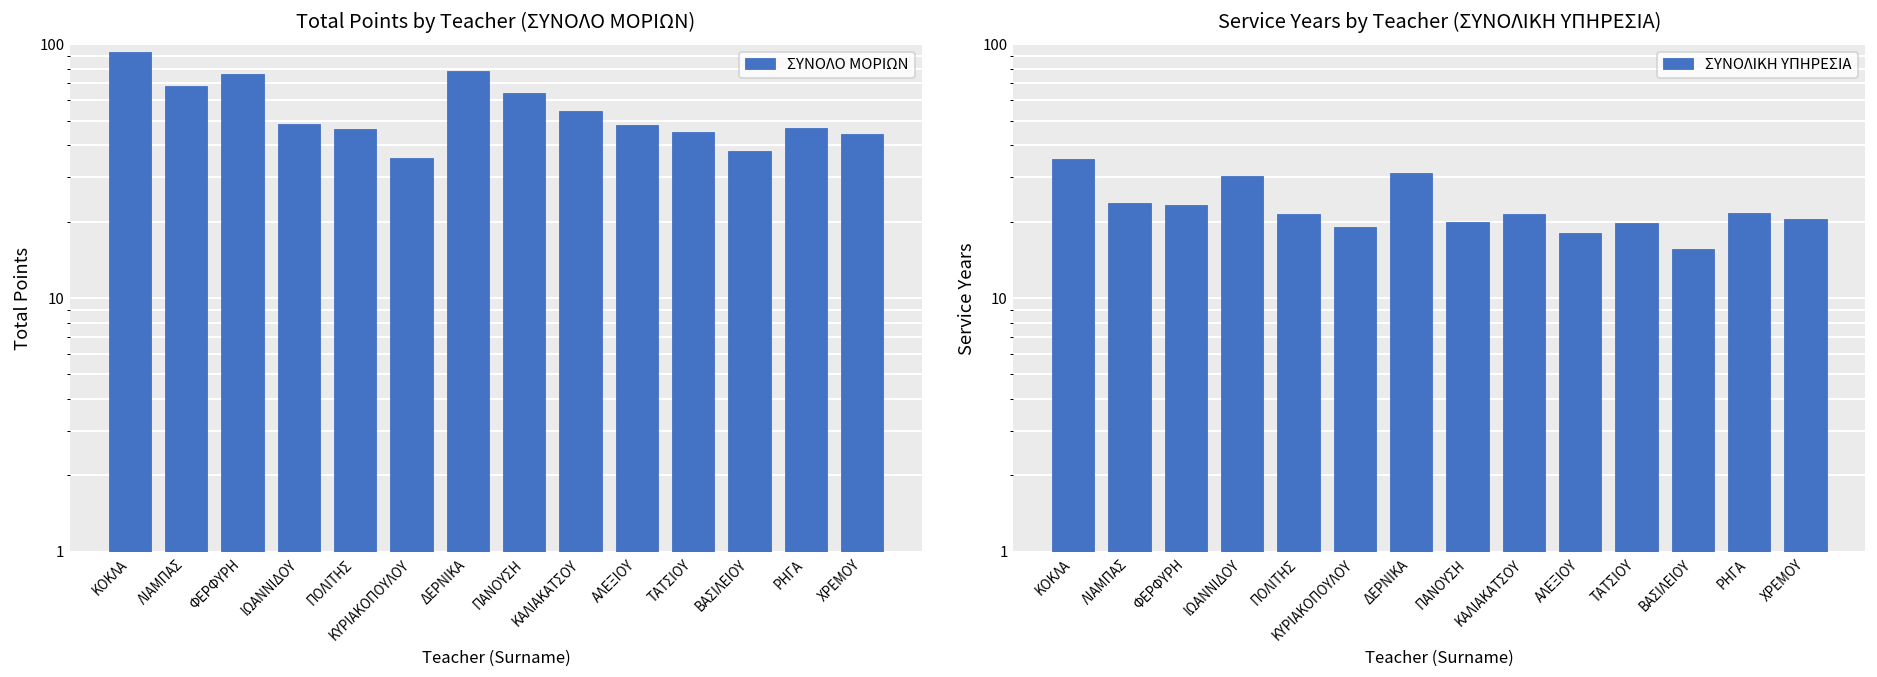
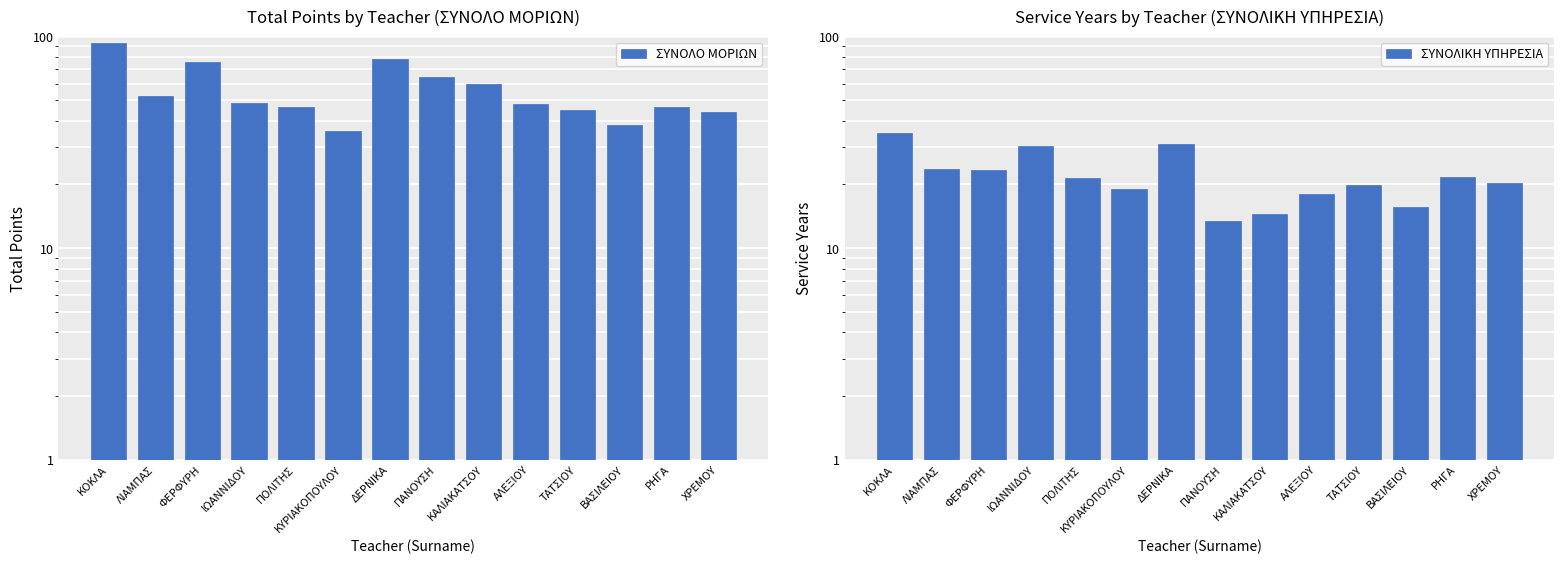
  {
    "Total Points by Teacher (ΣΥΝΟΛΟ ΜΟΡΙΩΝ)": {
      "ΚΟΚΛΑ": 90,
-     "ΛΙΑΜΠΑΣ": 68,
+     "ΛΙΑΜΠΑΣ": 53,
      "ΦΕΡΦΥΡΗ": 76,
      "ΙΩΑΝΝΙΔΟΥ": 49,
      "ΠΟΛΙΤΗΣ": 47,
      "ΚΥΡΙΑΚΟΠΟΥΛΟΥ": 36,
      "ΔΕΡΝΙΚΑ": 78,
      "ΠΑΝΟΥΣΗ": 64,
-     "ΚΑΛΙΑΚΑΤΣΟΥ": 54,
+     "ΚΑΛΙΑΚΑΤΣΟΥ": 60,
      "ΑΛΕΞΙΟΥ": 48,
      "ΤΑΤΣΙΟΥ": 45,
      "ΒΑΣΙΛΕΙΟΥ": 38,
      "ΡΗΓΑ": 47,
      "ΧΡΕΜΟΥ": 44
    },
    "Service Years by Teacher (ΣΥΝΟΛΙΚΗ ΥΠΗΡΕΣΙΑ)": {
      "ΚΟΚΛΑ": 35,
      "ΛΙΑΜΠΑΣ": 24,
      "ΦΕΡΦΥΡΗ": 23,
      "ΙΩΑΝΝΙΔΟΥ": 30,
      "ΠΟΛΙΤΗΣ": 21,
      "ΚΥΡΙΑΚΟΠΟΥΛΟΥ": 19,
      "ΔΕΡΝΙΚΑ": 31,
-     "ΠΑΝΟΥΣΗ": 20,
-     "ΚΑΛΙΑΚΑΤΣΟΥ": 21,
+     "ΠΑΝΟΥΣΗ": 13,
+     "ΚΑΛΙΑΚΑΤΣΟΥ": 14,
      "ΑΛΕΞΙΟΥ": 18,
      "ΤΑΤΣΙΟΥ": 20,
      "ΒΑΣΙΛΕΙΟΥ": 16,
      "ΡΗΓΑ": 22,
      "ΧΡΕΜΟΥ": 20
    }
  }
